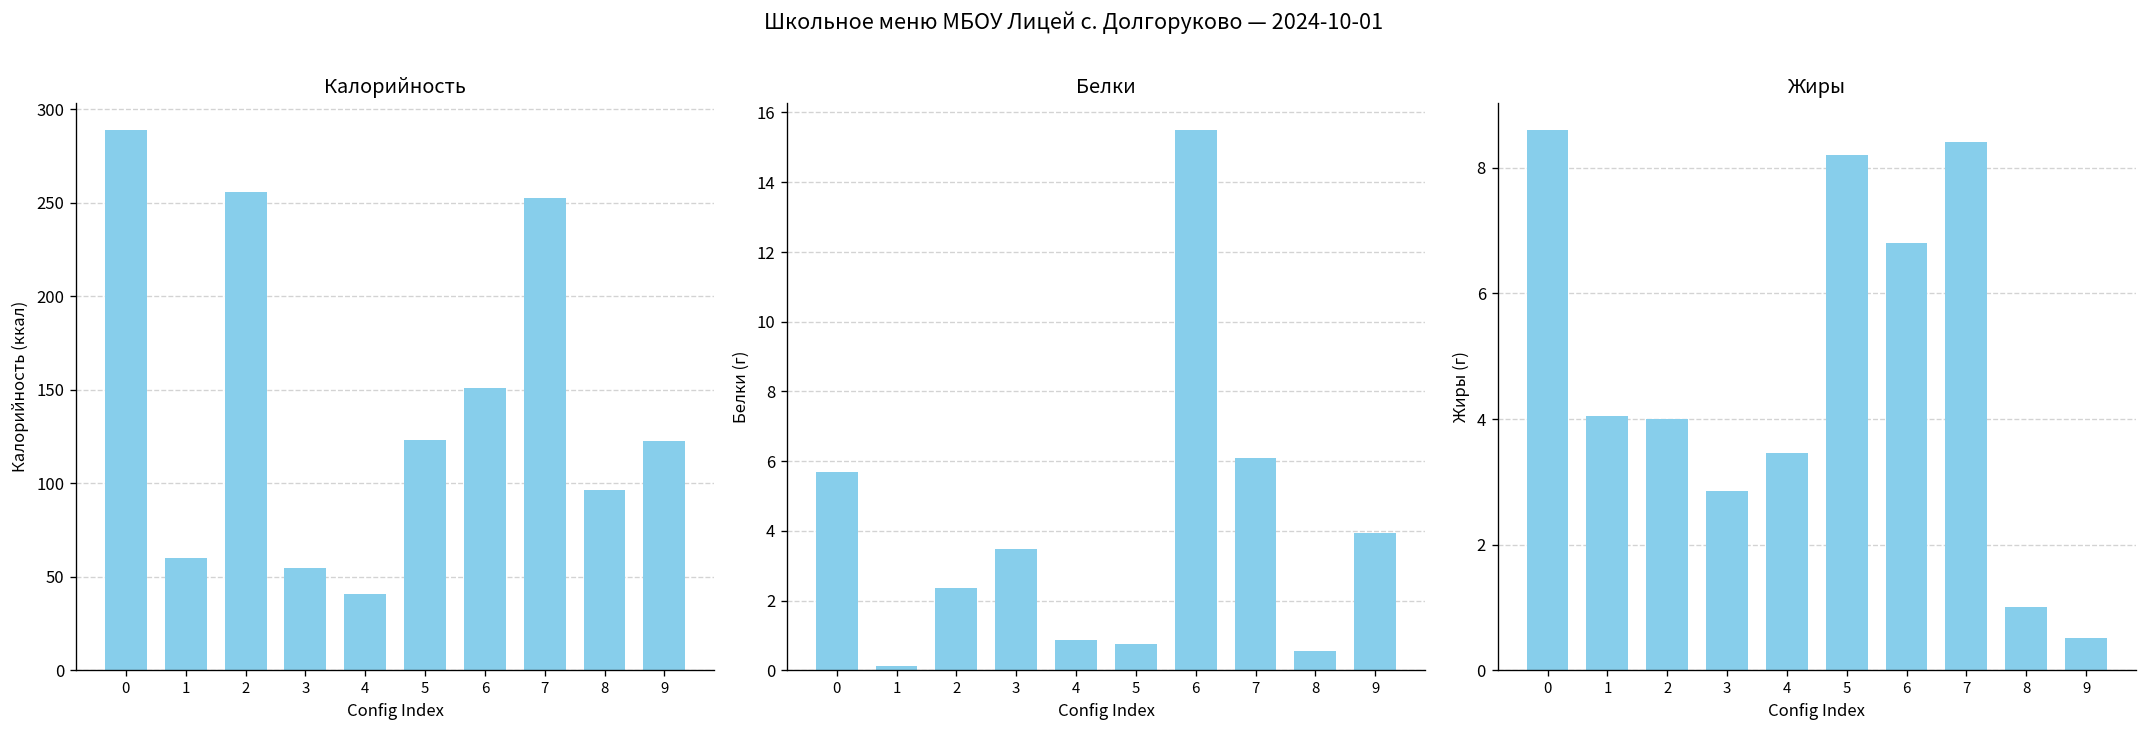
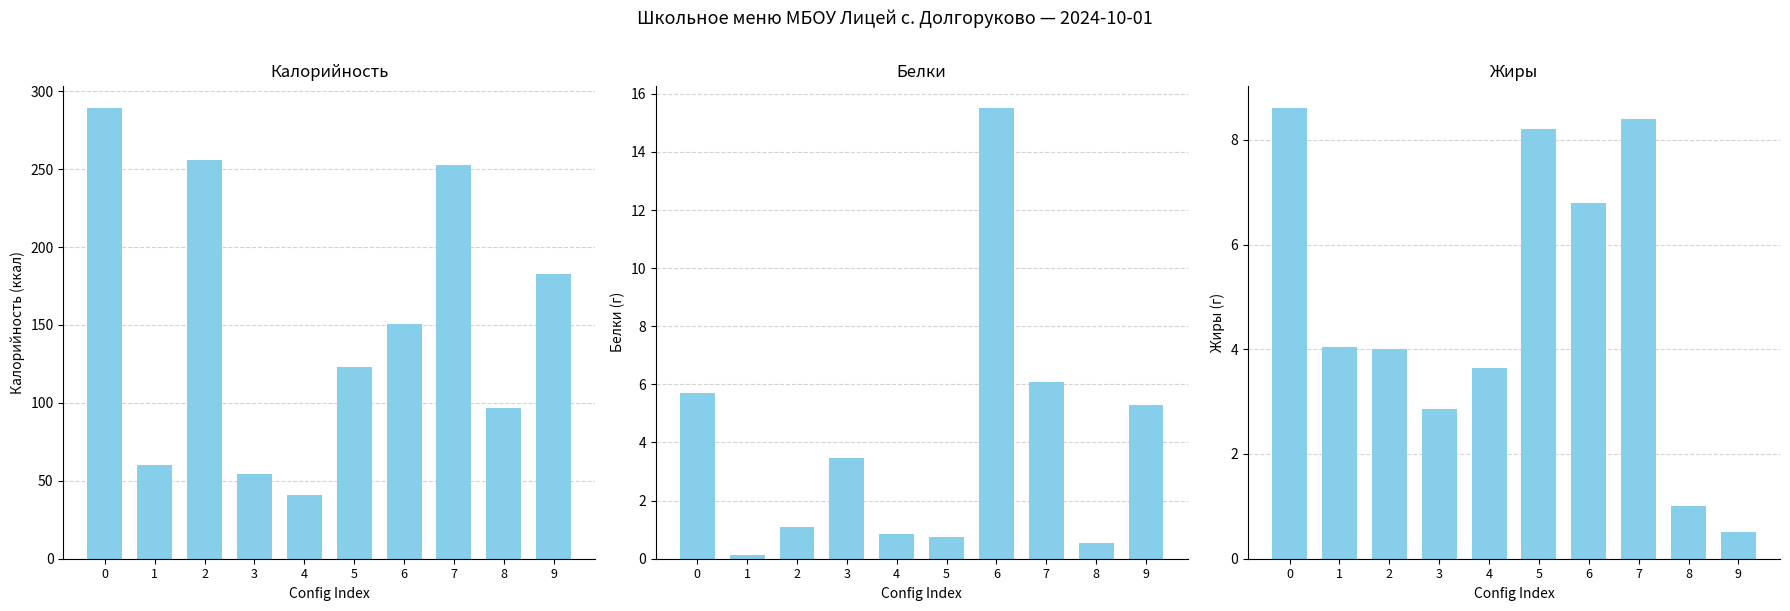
  {
    "Калорийность": {
      "0": 289,
      "1": 60,
      "2": 256,
      "3": 55,
      "4": 41,
      "5": 123,
      "6": 151,
      "7": 252,
      "8": 97,
-     "9": 122
+     "9": 183
    },
    "Белки": {
      "0": 5.7,
      "1": 0.1,
-     "2": 2.4,
+     "2": 1.1,
      "3": 3.5,
      "4": 0.9,
      "5": 0.8,
      "6": 15.5,
      "7": 6.1,
      "8": 0.5,
-     "9": 3.9
+     "9": 5.3
    },
    "Жиры": {
      "0": 8.6,
      "1": 4.1,
      "2": 4.0,
      "3": 2.9,
-     "4": 3.5,
+     "4": 3.7,
      "5": 8.2,
      "6": 6.8,
      "7": 8.4,
      "8": 1.0,
      "9": 0.5
    }
  }
